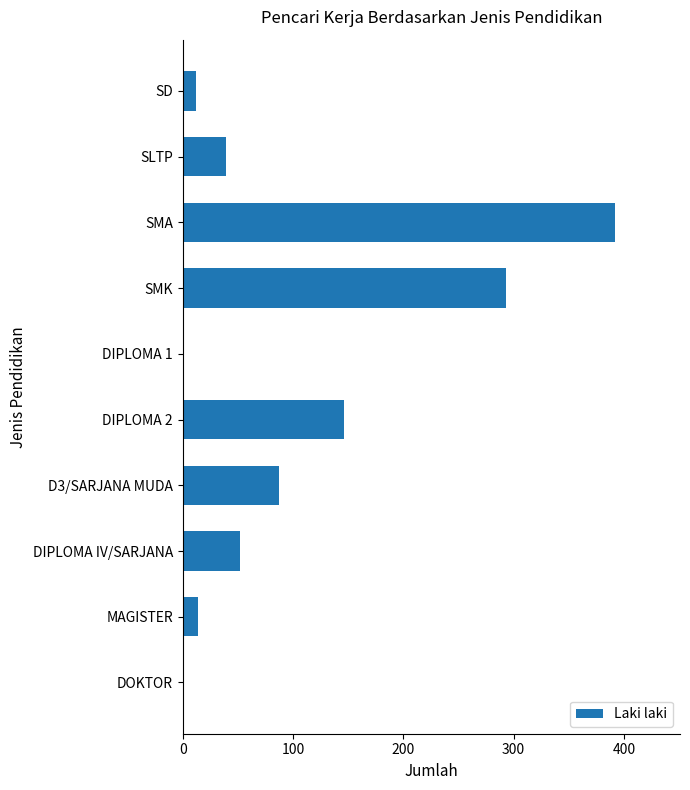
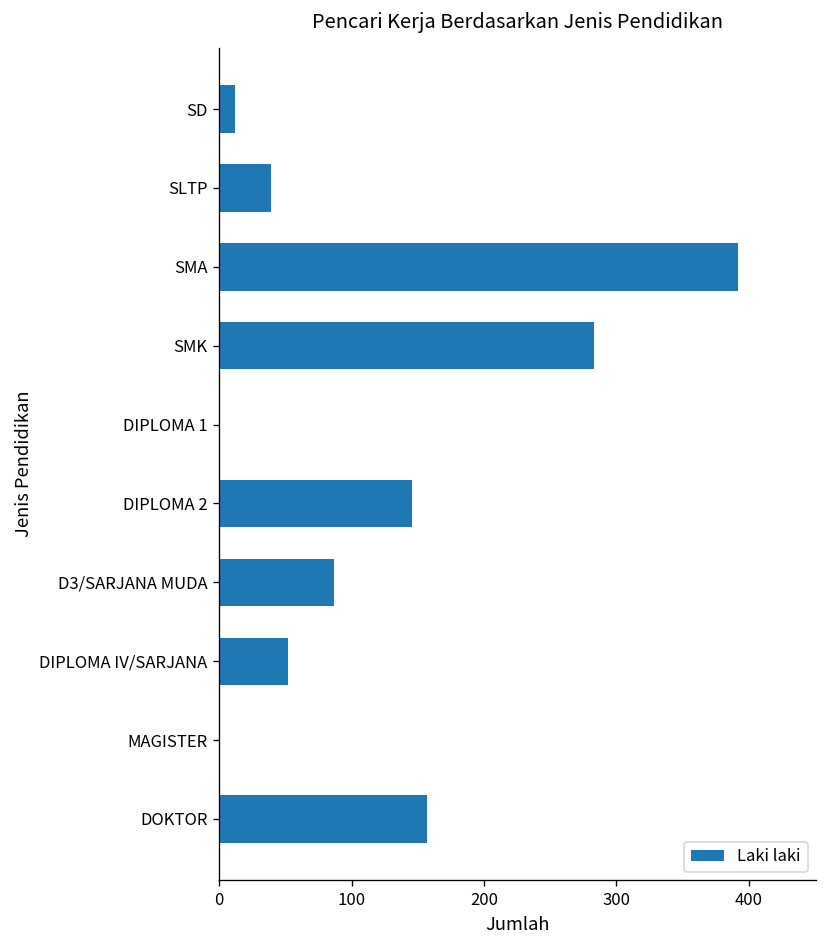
  {
    "SD": 12,
    "SLTP": 39,
    "SMA": 392,
-   "SMK": 293,
+   "SMK": 283,
    "DIPLOMA 1": 0,
    "DIPLOMA 2": 146,
    "D3/SARJANA MUDA": 87,
    "DIPLOMA IV/SARJANA": 52,
-   "MAGISTER": 14,
-   "DOKTOR": 0
+   "MAGISTER": 0,
+   "DOKTOR": 157
  }
